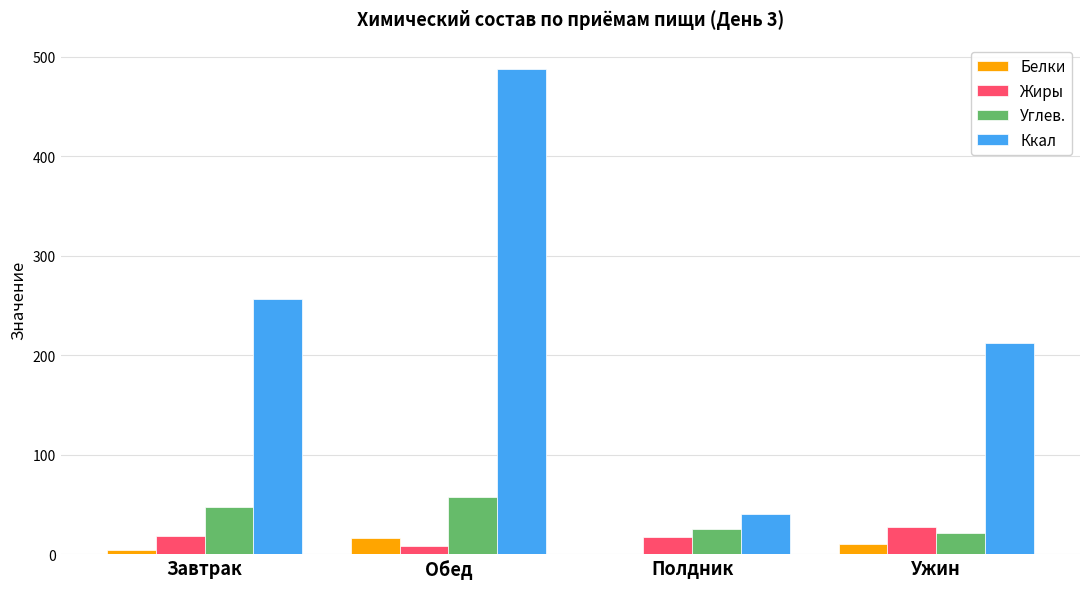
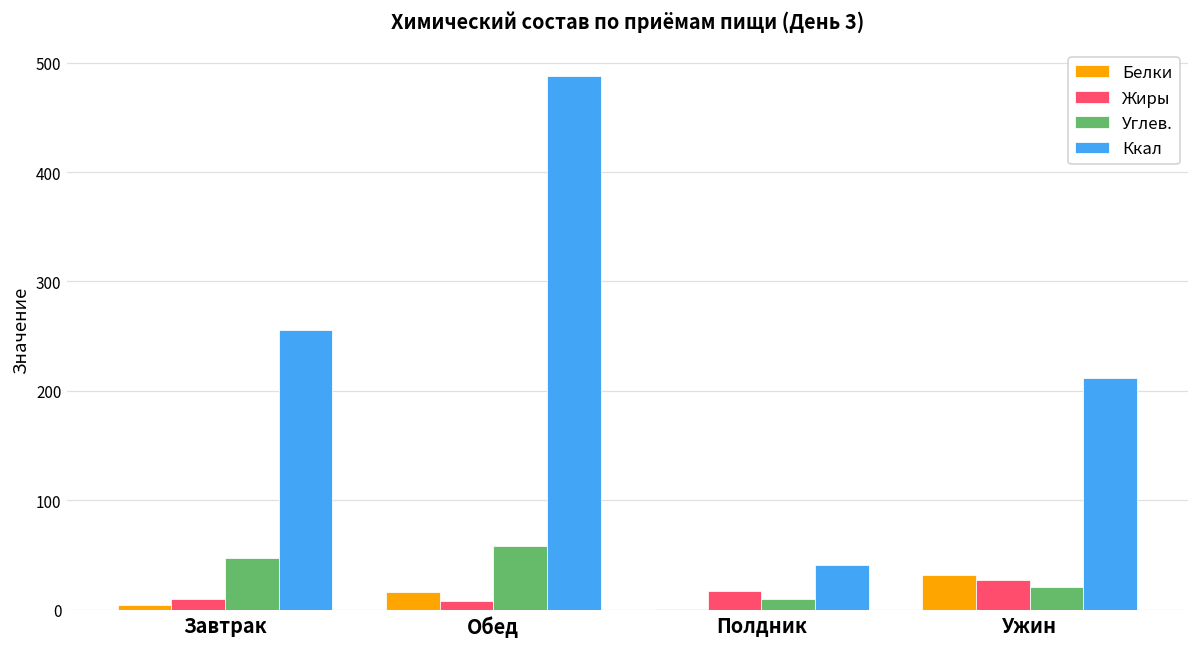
  {
    "Белки": {
      "Завтрак": 0,
      "Обед": 20,
-     "Ужин": 10
+     "Ужин": 30
    },
    "Жиры": {
-     "Завтрак": 20,
+     "Завтрак": 10,
      "Обед": 10,
      "Полдник": 20,
      "Ужин": 30
    },
    "Углев.": {
      "Завтрак": 50,
      "Обед": 60,
-     "Полдник": 30,
+     "Полдник": 10,
      "Ужин": 20
    },
    "Ккал": {
      "Завтрак": 260,
      "Обед": 490,
      "Полдник": 40,
      "Ужин": 210
    }
  }
